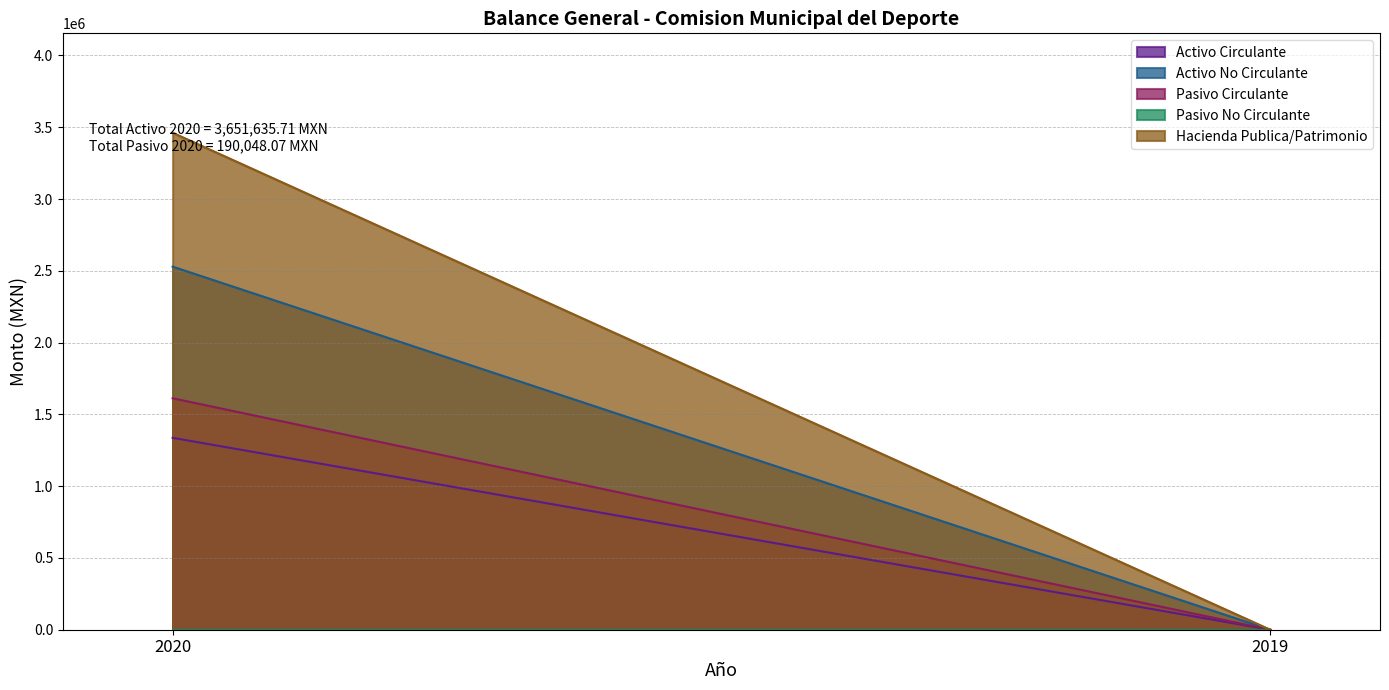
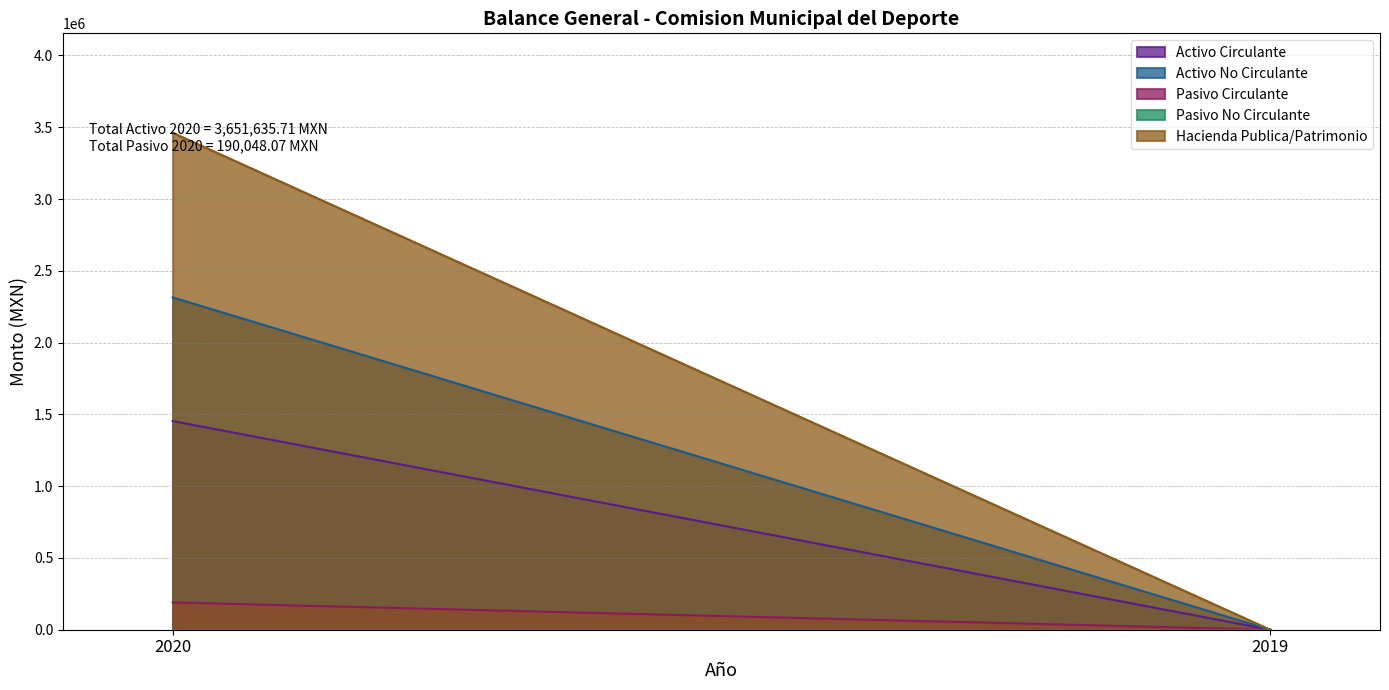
  {
    "Activo Circulante": {
-     "2020": 1340000
+     "2020": 1450000
    },
    "Activo No Circulante": {
-     "2020": 2530000
+     "2020": 2310000
    },
    "Pasivo Circulante": {
-     "2020": 1610000
+     "2020": 190000
    },
    "Pasivo No Circulante": {
      "2020": 0
    }
  }
